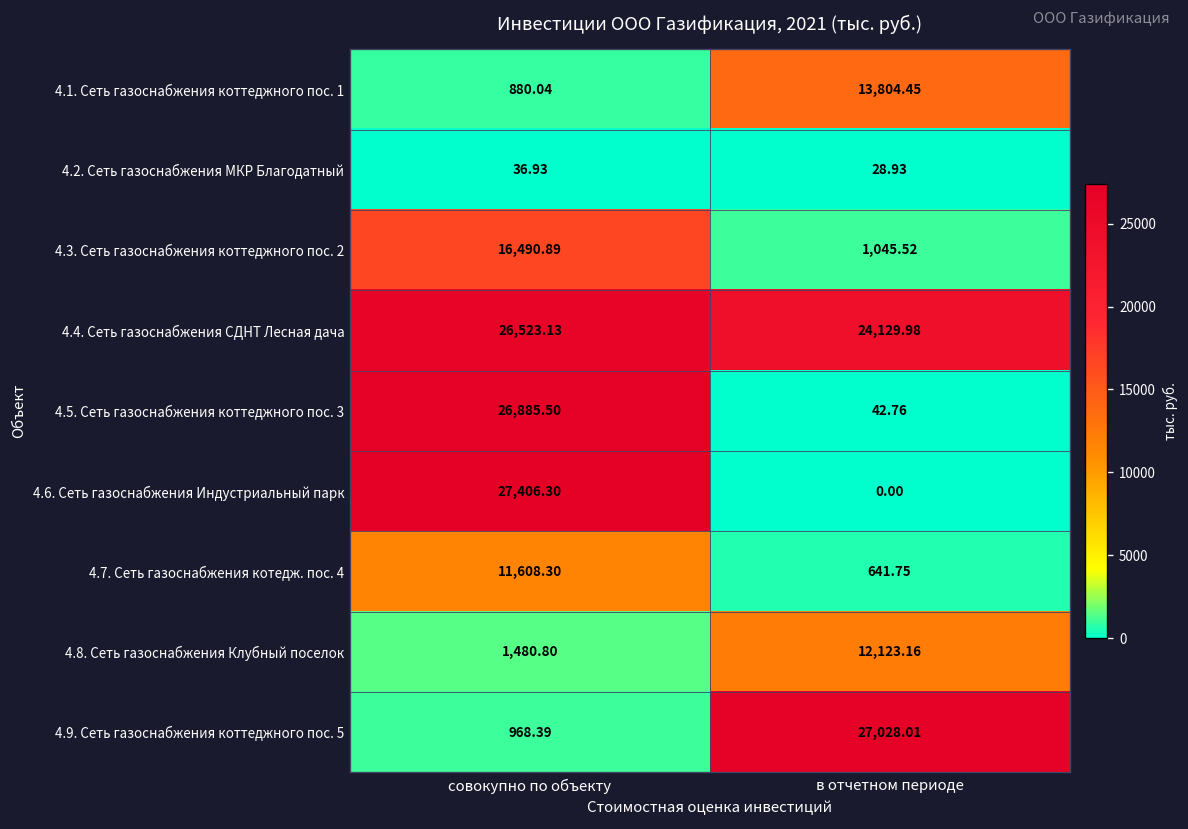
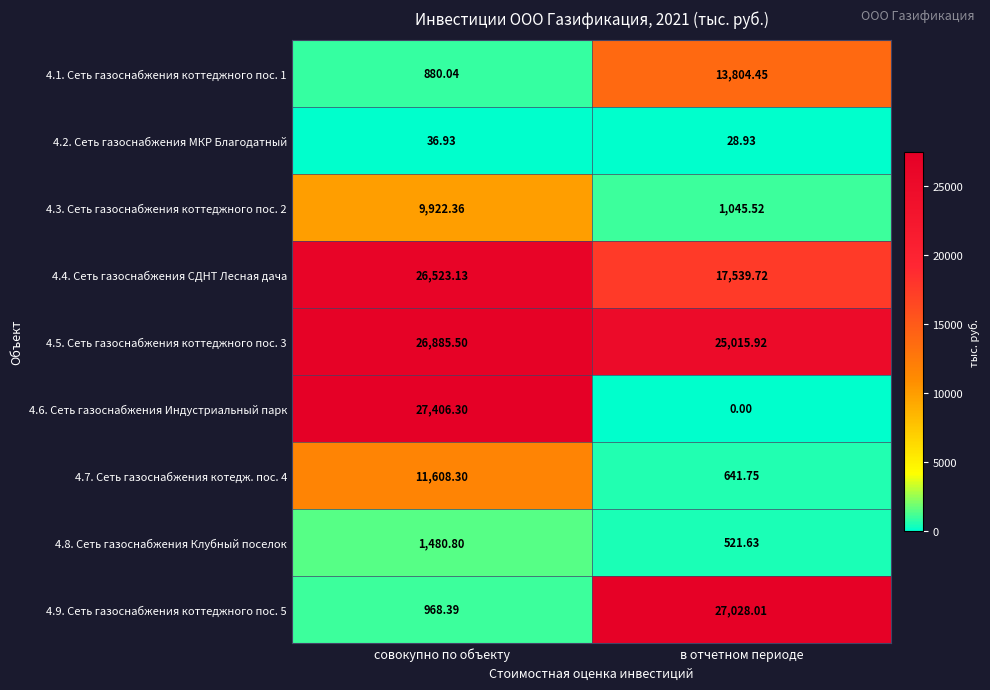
  {
    "4.1. Сеть газоснабжения коттеджного пос. 1": {
      "совокупно по объекту": "880.04",
      "в отчетном периоде": "13,804.45"
    },
    "4.2. Сеть газоснабжения МКР Благодатный": {
      "совокупно по объекту": "36.93",
      "в отчетном периоде": "28.93"
    },
    "4.3. Сеть газоснабжения коттеджного пос. 2": {
-     "совокупно по объекту": "16,490.89",
+     "совокупно по объекту": "9,922.36",
      "в отчетном периоде": "1,045.52"
    },
    "4.4. Сеть газоснабжения СДНТ Лесная дача": {
      "совокупно по объекту": "26,523.13",
-     "в отчетном периоде": "24,129.98"
+     "в отчетном периоде": "17,539.72"
    },
    "4.5. Сеть газоснабжения коттеджного пос. 3": {
      "совокупно по объекту": "26,885.50",
-     "в отчетном периоде": "42.76"
+     "в отчетном периоде": "25,015.92"
    },
    "4.6. Сеть газоснабжения Индустриальный парк": {
      "совокупно по объекту": "27,406.30",
      "в отчетном периоде": "0.00"
    },
    "4.7. Сеть газоснабжения котедж. пос. 4": {
      "совокупно по объекту": "11,608.30",
      "в отчетном периоде": "641.75"
    },
    "4.8. Сеть газоснабжения Клубный поселок": {
      "совокупно по объекту": "1,480.80",
-     "в отчетном периоде": "12,123.16"
+     "в отчетном периоде": "521.63"
    },
    "4.9. Сеть газоснабжения коттеджного пос. 5": {
      "совокупно по объекту": "968.39",
      "в отчетном периоде": "27,028.01"
    }
  }
